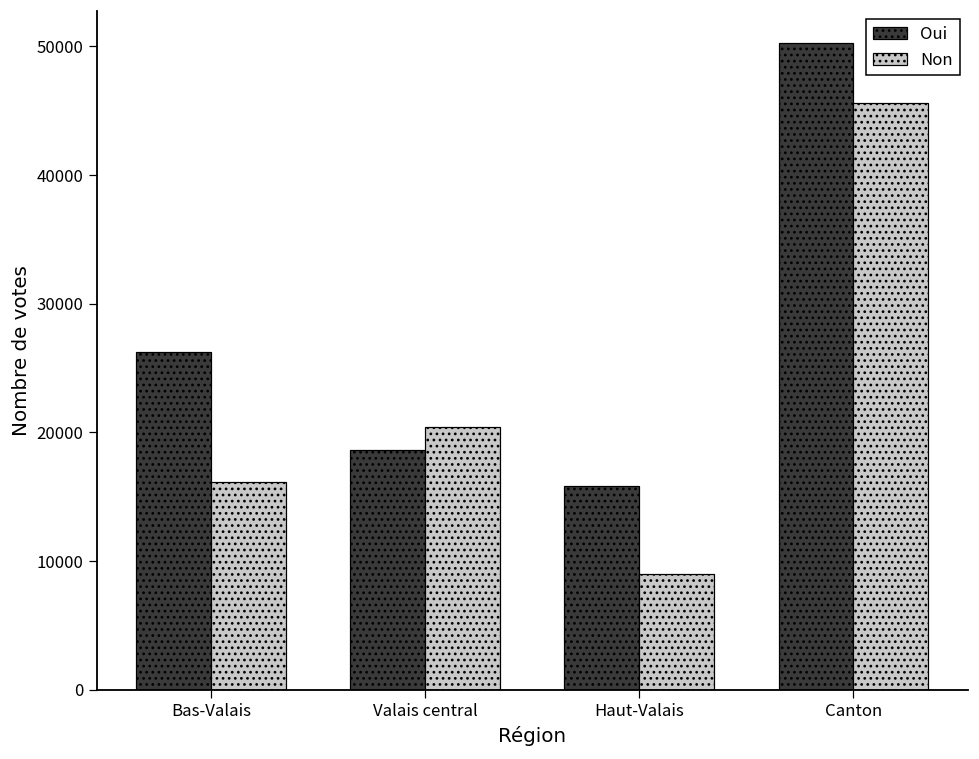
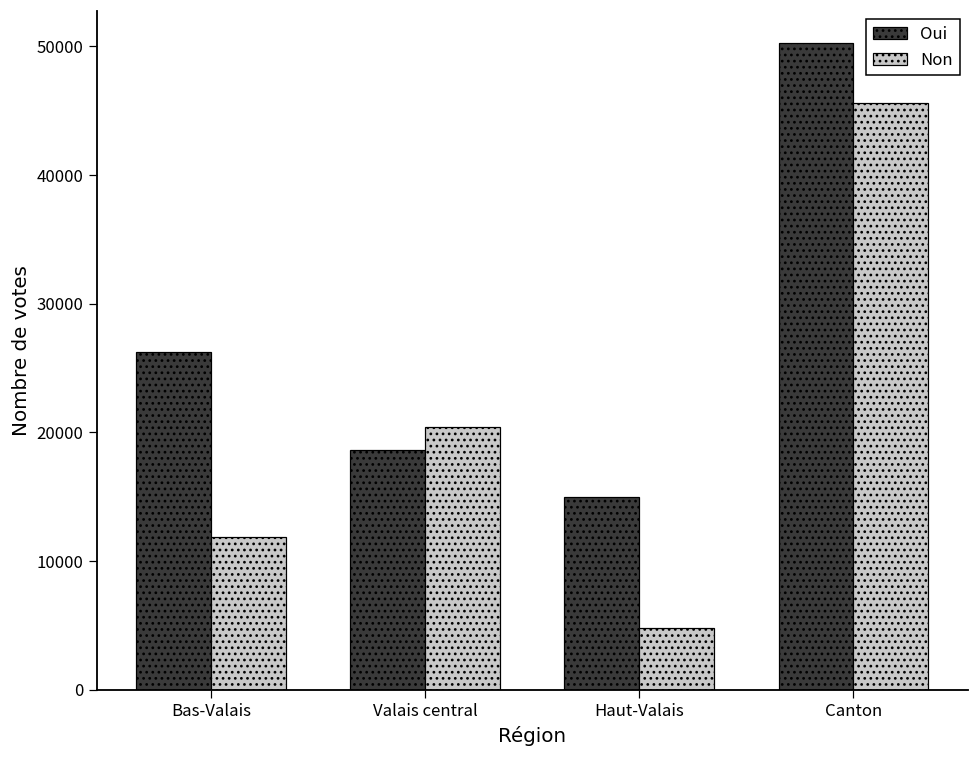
  {
    "Oui": {
      "Bas-Valais": 26200,
      "Valais central": 18600,
-     "Haut-Valais": 15900,
+     "Haut-Valais": 15000,
      "Canton": 50200
    },
    "Non": {
-     "Bas-Valais": 16200,
+     "Bas-Valais": 11900,
      "Valais central": 20500,
-     "Haut-Valais": 9000,
+     "Haut-Valais": 4800,
      "Canton": 45600
    }
  }
